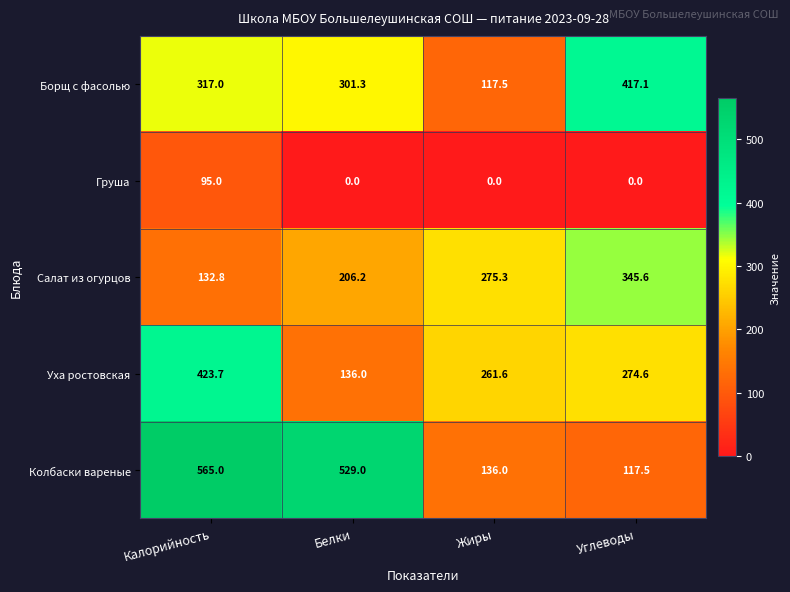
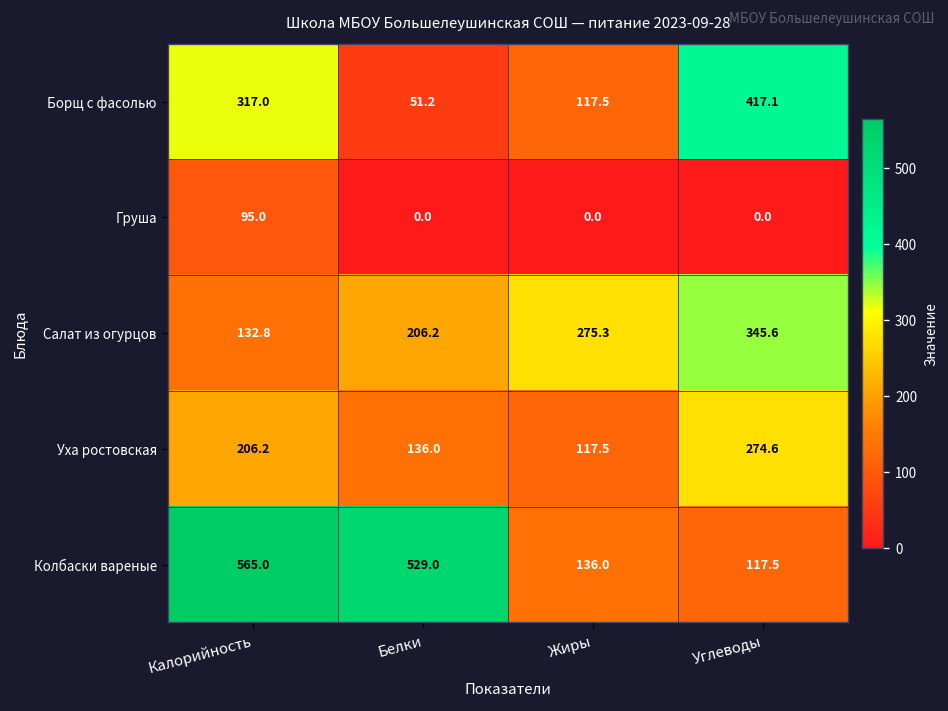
  {
    "Борщ с фасолью": {
      "Калорийность": 317.0,
-     "Белки": 301.3,
+     "Белки": 51.2,
      "Жиры": 117.5,
      "Углеводы": 417.1
    },
    "Груша": {
      "Калорийность": 95.0,
      "Белки": 0.0,
      "Жиры": 0.0,
      "Углеводы": 0.0
    },
    "Салат из огурцов": {
      "Калорийность": 132.8,
      "Белки": 206.2,
      "Жиры": 275.3,
      "Углеводы": 345.6
    },
    "Уха ростовская": {
-     "Калорийность": 423.7,
+     "Калорийность": 206.2,
      "Белки": 136.0,
-     "Жиры": 261.6,
+     "Жиры": 117.5,
      "Углеводы": 274.6
    },
    "Колбаски вареные": {
      "Калорийность": 565.0,
      "Белки": 529.0,
      "Жиры": 136.0,
      "Углеводы": 117.5
    }
  }
